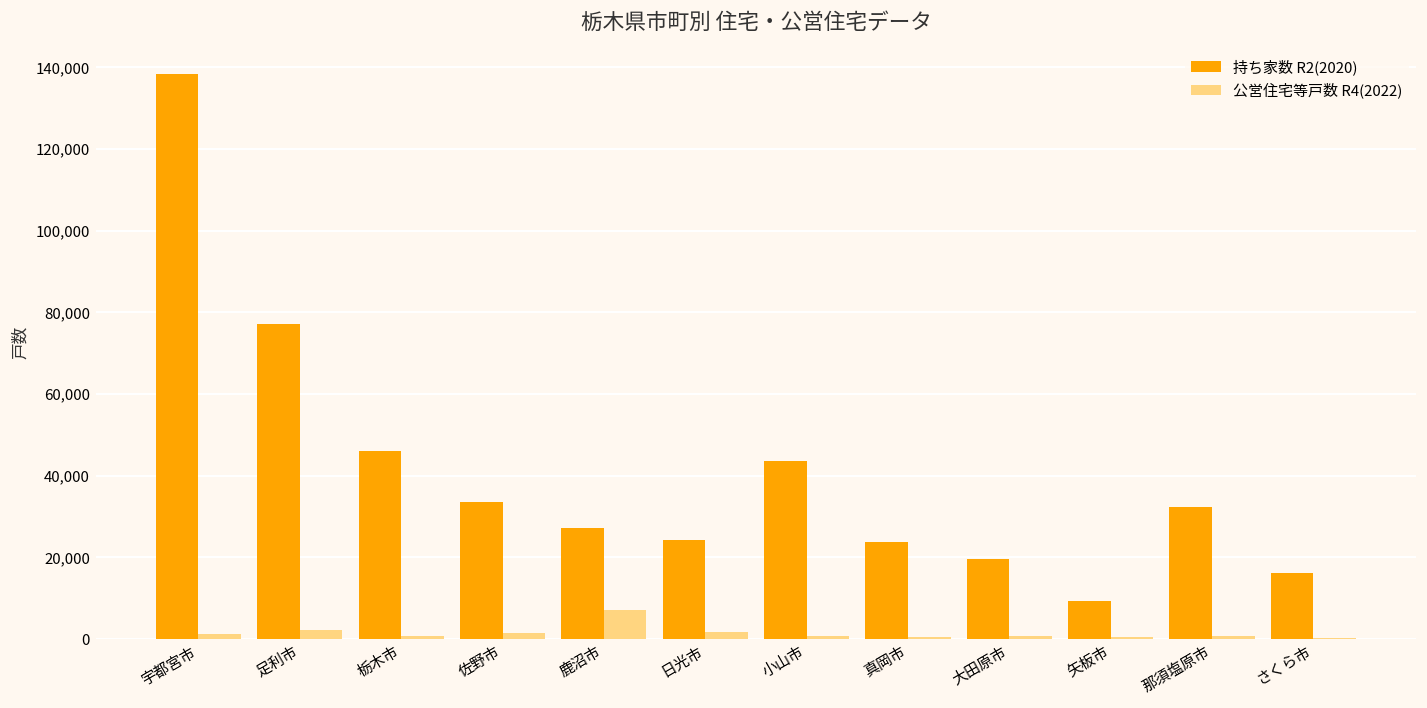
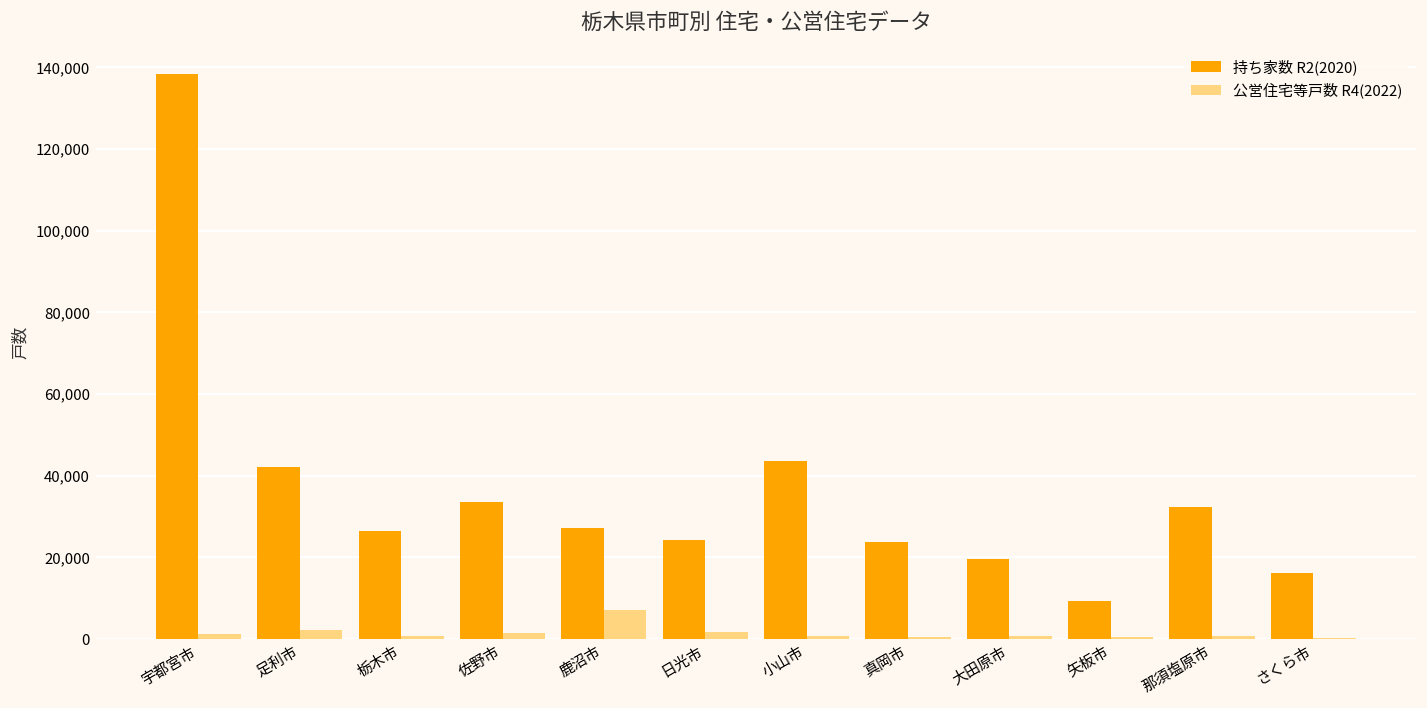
  {
    "持ち家数 R2(2020)": {
      "宇都宮市": "138,000",
-     "足利市": "77,000",
-     "栃木市": "46,000",
+     "足利市": "42,000",
+     "栃木市": "27,000",
      "佐野市": "33,000",
      "鹿沼市": "27,000",
      "日光市": "24,000",
      "小山市": "44,000",
      "真岡市": "24,000",
      "大田原市": "20,000",
      "矢板市": "9,000",
      "那須塩原市": "32,000",
      "さくら市": "16,000"
    },
    "公営住宅等戸数 R4(2022)": {
      "宇都宮市": "1,000",
      "足利市": "2,000",
      "栃木市": "1,000",
      "佐野市": "1,000",
      "鹿沼市": "7,000",
      "日光市": "2,000",
      "大田原市": "1,000",
      "那須塩原市": "1,000"
    }
  }
